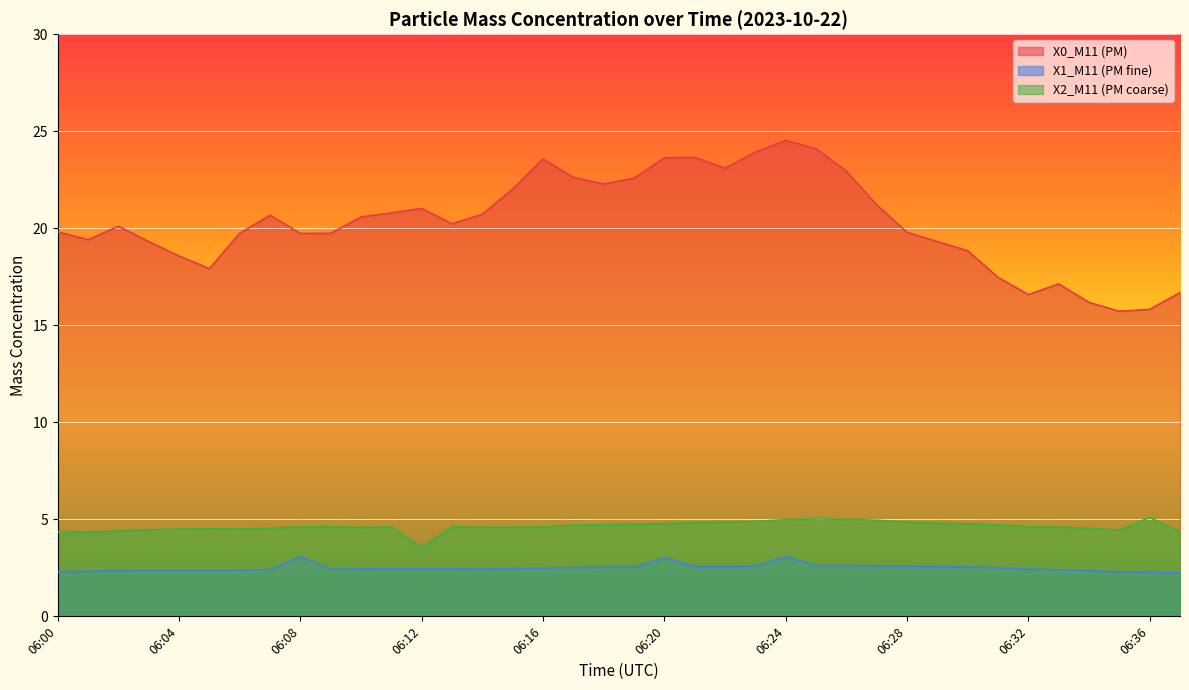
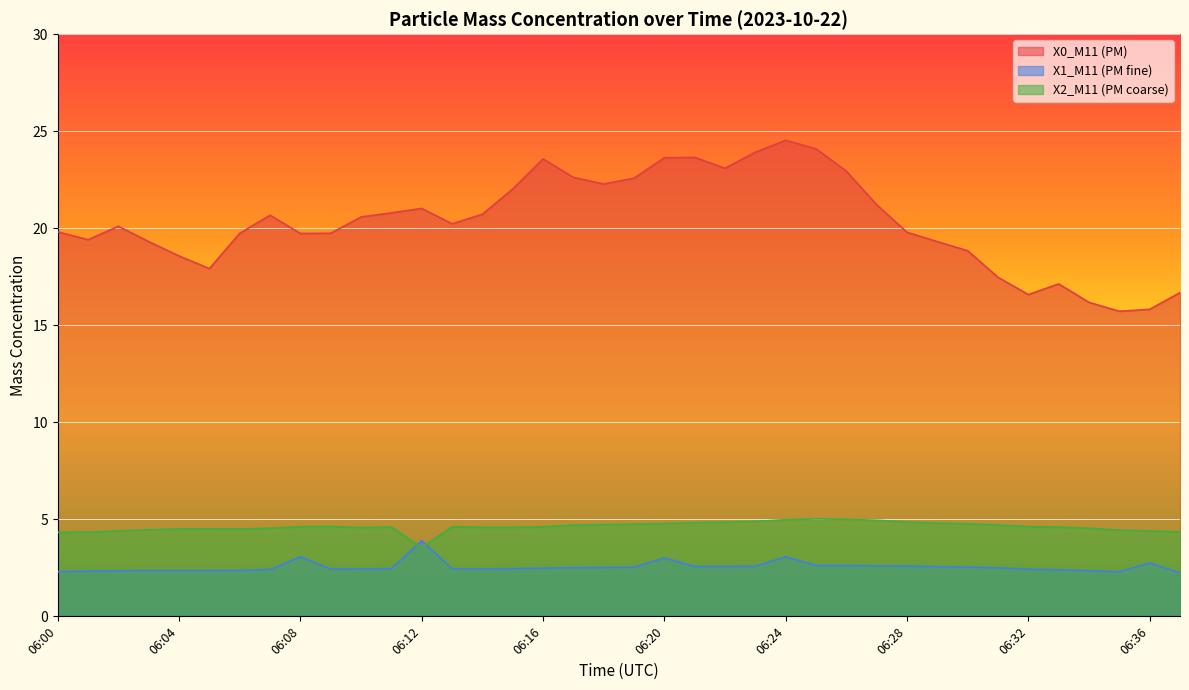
  {
    "X0_M11 (PM)": {
      "06:00": 19.8,
      "06:04": 18.6,
      "06:08": 19.7,
      "06:12": 21.0,
      "06:16": 23.6,
      "06:20": 23.6,
      "06:24": 24.5,
      "06:28": 19.8,
      "06:32": 16.6,
      "06:36": 15.8
    },
    "X1_M11 (PM fine)": {
      "06:00": 2.3,
      "06:04": 2.4,
      "06:08": 3.1,
-     "06:12": 2.5,
+     "06:12": 3.9,
      "06:16": 2.5,
      "06:20": 3.0,
      "06:24": 3.1,
      "06:28": 2.6,
      "06:32": 2.4,
-     "06:36": 2.3
+     "06:36": 2.8
    },
    "X2_M11 (PM coarse)": {
      "06:00": 4.3,
      "06:04": 4.5,
      "06:08": 4.6,
      "06:12": 3.5,
      "06:16": 4.6,
      "06:20": 4.8,
      "06:24": 5.0,
      "06:28": 4.9,
      "06:32": 4.6,
-     "06:36": 5.1
+     "06:36": 4.4
    }
  }
